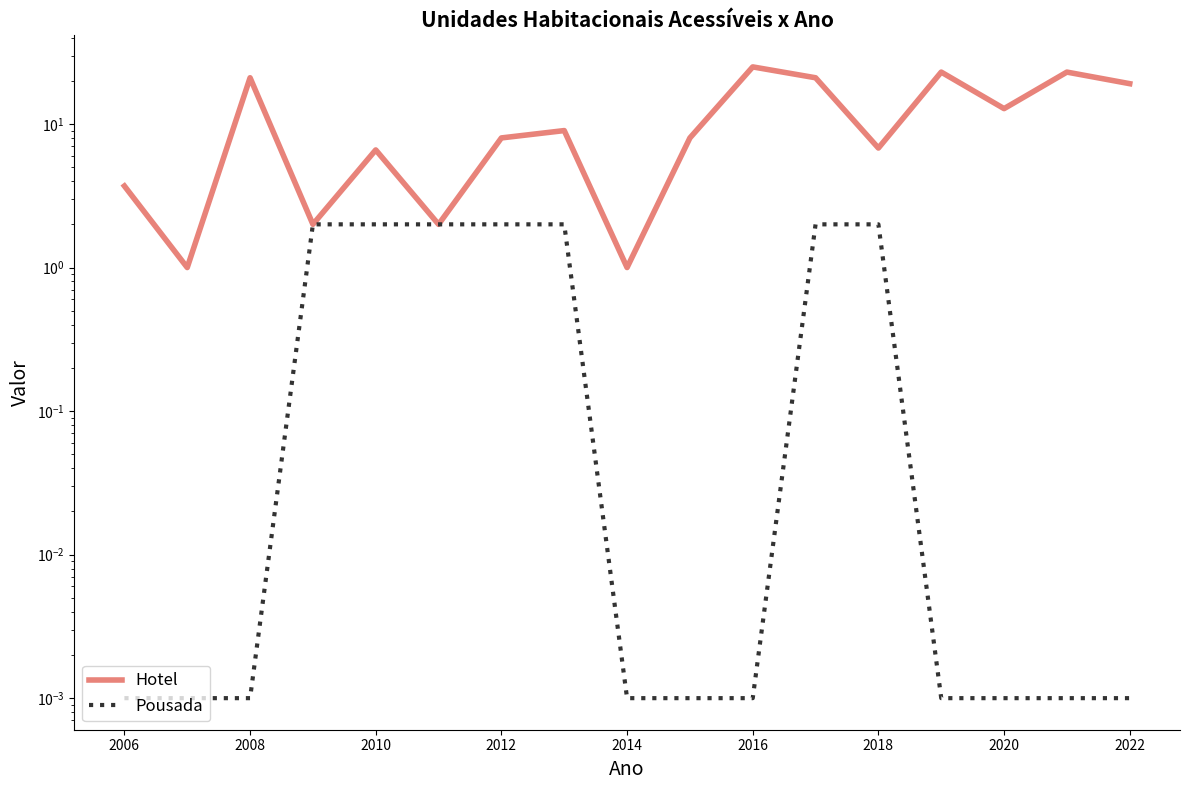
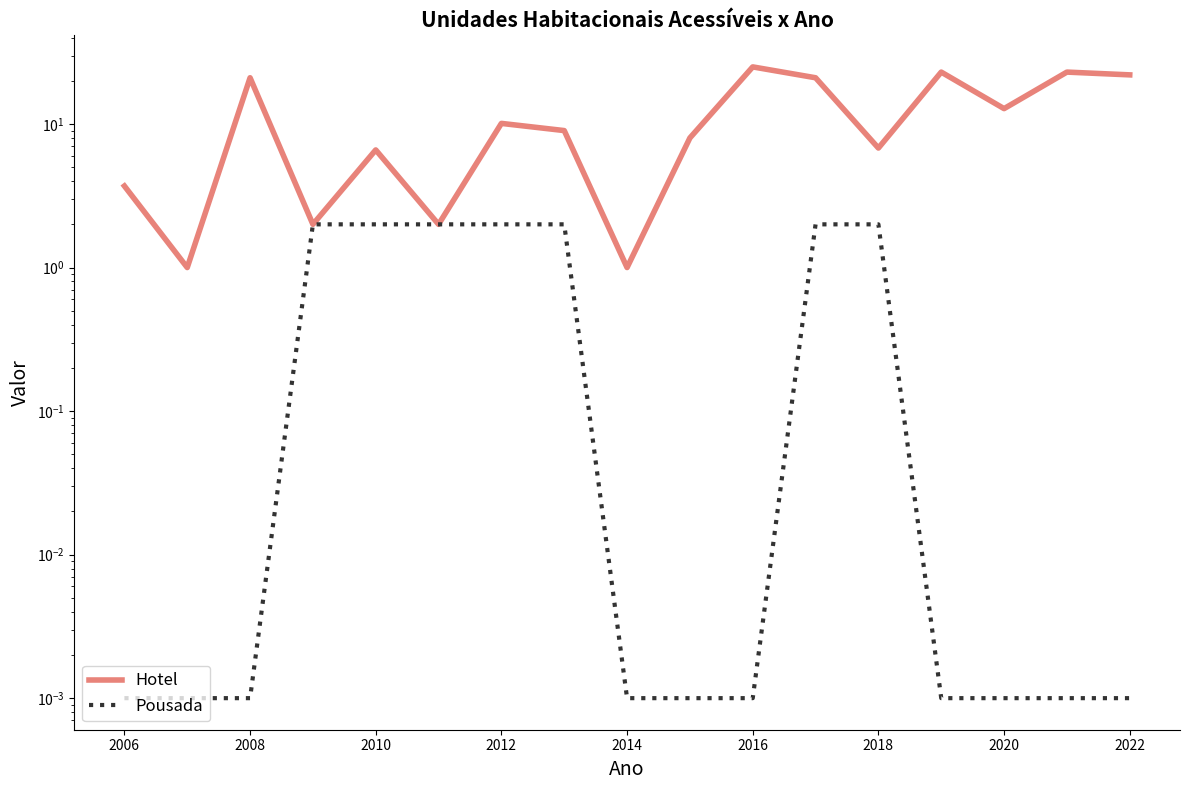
  {
    "Hotel": {
      "2006": 3.7,
      "2008": 21,
      "2010": 7,
-     "2012": 8,
+     "2012": 10,
      "2014": 1,
      "2016": 25,
      "2018": 7,
      "2020": 13,
-     "2022": 19
+     "2022": 22
    },
    "Pousada": {
      "2008": 0.0010,
      "2010": 2,
      "2012": 2,
      "2014": 0.0010,
      "2016": 0.0010,
      "2018": 2,
      "2020": 0.0010,
      "2022": 0.0010
    }
  }
